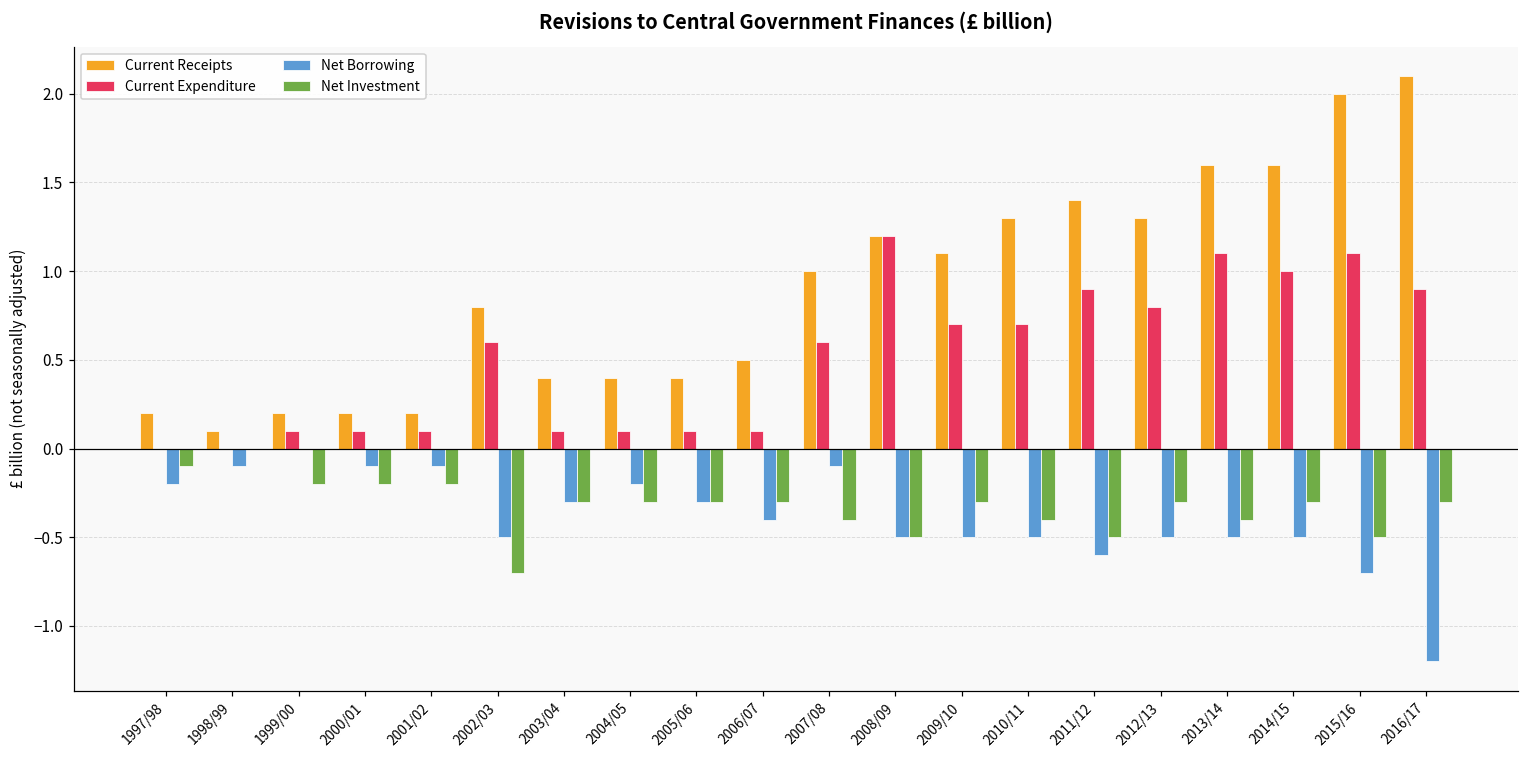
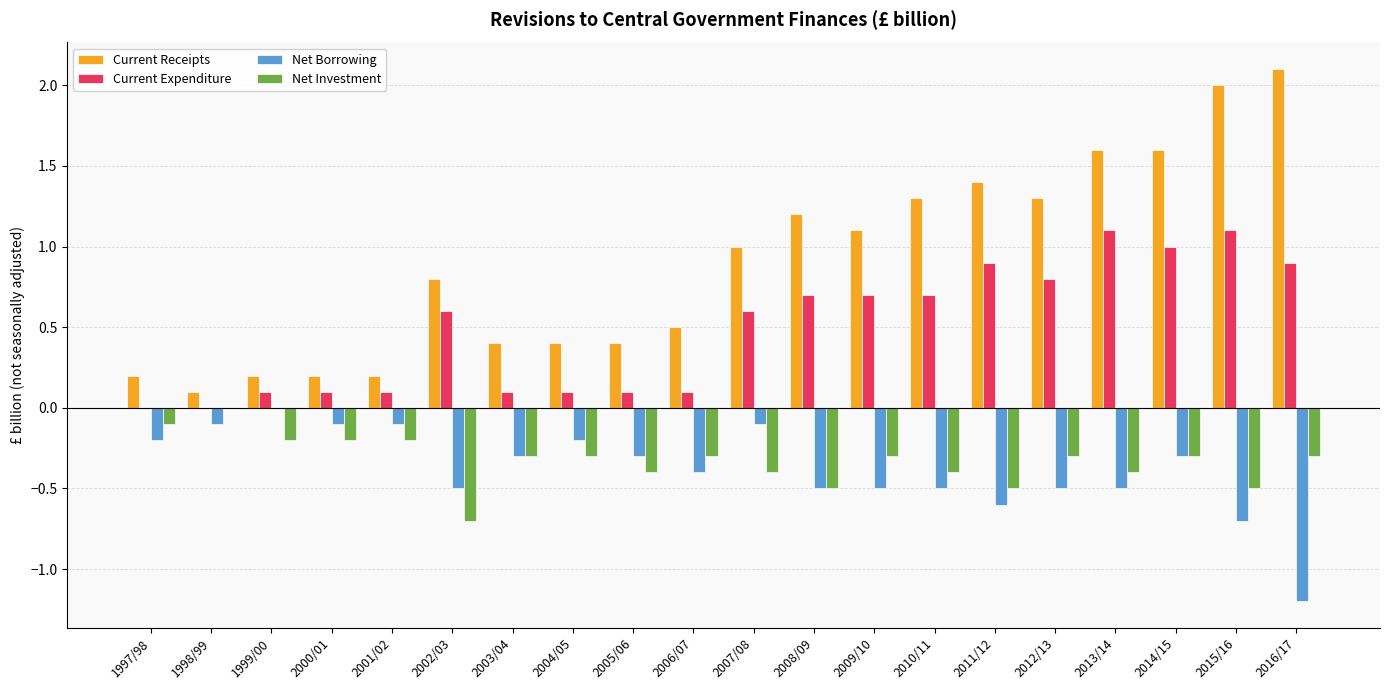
  {
    "Current Receipts": {
      "1997/98": 0.2,
      "1998/99": 0.1,
      "1999/00": 0.2,
      "2000/01": 0.2,
      "2001/02": 0.2,
      "2002/03": 0.8,
      "2003/04": 0.4,
      "2004/05": 0.4,
      "2005/06": 0.4,
      "2006/07": 0.5,
      "2007/08": 1.0,
      "2008/09": 1.2,
      "2009/10": 1.1,
      "2010/11": 1.3,
      "2011/12": 1.4,
      "2012/13": 1.3,
      "2013/14": 1.6,
      "2014/15": 1.6,
      "2015/16": 2.0,
      "2016/17": 2.1
    },
    "Current Expenditure": {
      "1997/98": 0.0,
      "1998/99": 0.0,
      "1999/00": 0.1,
      "2000/01": 0.1,
      "2001/02": 0.1,
      "2002/03": 0.6,
      "2003/04": 0.1,
      "2004/05": 0.1,
      "2005/06": 0.1,
      "2006/07": 0.1,
      "2007/08": 0.6,
-     "2008/09": 1.2,
+     "2008/09": 0.7,
      "2009/10": 0.7,
      "2010/11": 0.7,
      "2011/12": 0.9,
      "2012/13": 0.8,
      "2013/14": 1.1,
      "2014/15": 1.0,
      "2015/16": 1.1,
      "2016/17": 0.9
    },
    "Net Borrowing": {
      "1997/98": -0.2,
      "1998/99": -0.1,
      "1999/00": 0.0,
      "2000/01": -0.1,
      "2001/02": -0.1,
      "2002/03": -0.5,
      "2003/04": -0.3,
      "2004/05": -0.2,
      "2005/06": -0.3,
      "2006/07": -0.4,
      "2007/08": -0.1,
      "2008/09": -0.5,
      "2009/10": -0.5,
      "2010/11": -0.5,
      "2011/12": -0.6,
      "2012/13": -0.5,
      "2013/14": -0.5,
-     "2014/15": -0.5,
+     "2014/15": -0.3,
      "2015/16": -0.7,
      "2016/17": -1.2
    },
    "Net Investment": {
      "1997/98": -0.1,
      "1998/99": 0.0,
      "1999/00": -0.2,
      "2000/01": -0.2,
      "2001/02": -0.2,
      "2002/03": -0.7,
      "2003/04": -0.3,
      "2004/05": -0.3,
-     "2005/06": -0.3,
+     "2005/06": -0.4,
      "2006/07": -0.3,
      "2007/08": -0.4,
      "2008/09": -0.5,
      "2009/10": -0.3,
      "2010/11": -0.4,
      "2011/12": -0.5,
      "2012/13": -0.3,
      "2013/14": -0.4,
      "2014/15": -0.3,
      "2015/16": -0.5,
      "2016/17": -0.3
    }
  }
